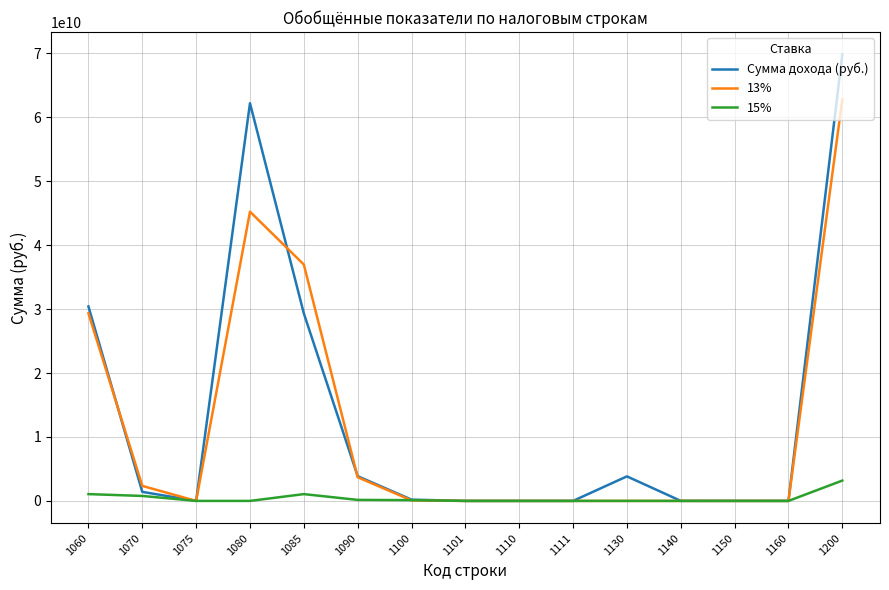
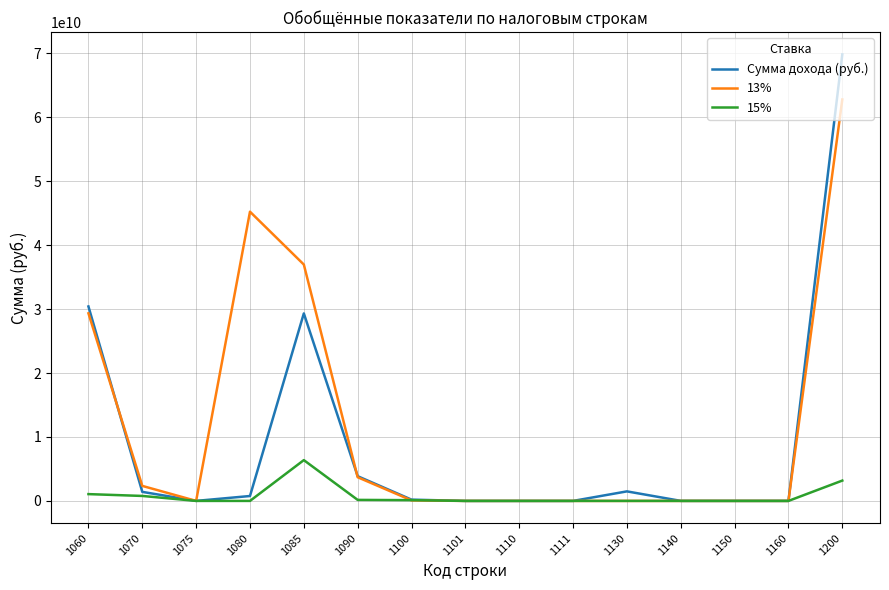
  {
    "Сумма дохода (руб.)": {
      "1060": 30000000000,
      "1070": 1000000000,
-     "1080": 62000000000,
+     "1080": 1000000000,
      "1085": 29000000000,
-     "1130": 4000000000
+     "1130": 1000000000
    },
    "13%": {
      "1060": 29000000000,
      "1070": 2000000000,
      "1080": 45000000000,
      "1085": 37000000000
    },
    "15%": {
      "1060": 1000000000,
      "1070": 1000000000,
      "1080": 0,
-     "1085": 1000000000,
+     "1085": 6000000000,
      "1090": 0,
      "1200": 3000000000
    }
  }
